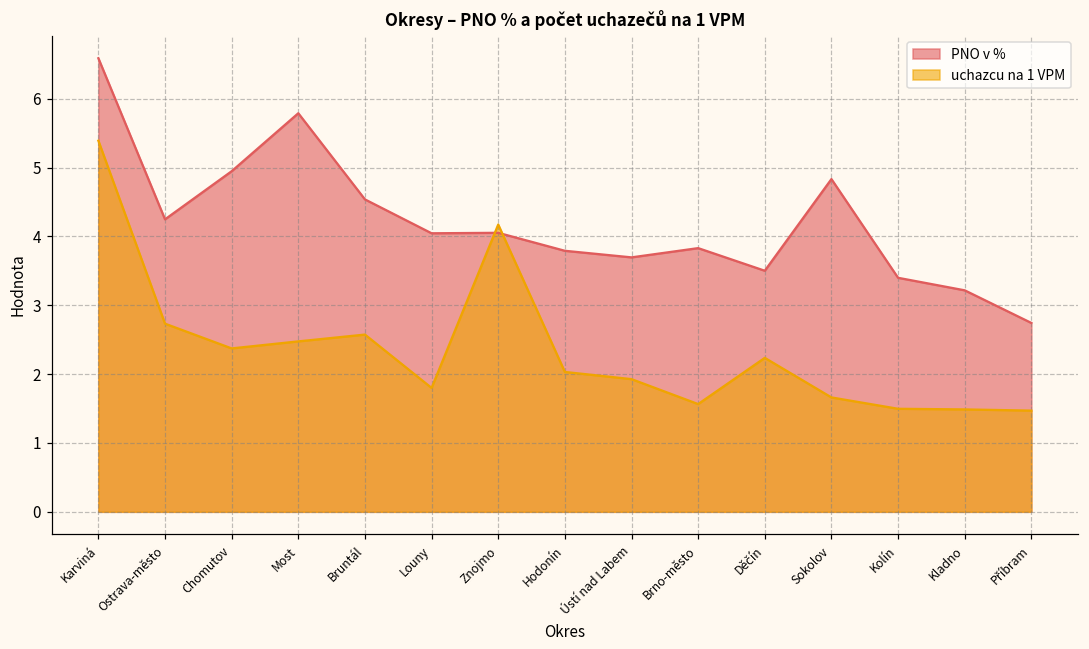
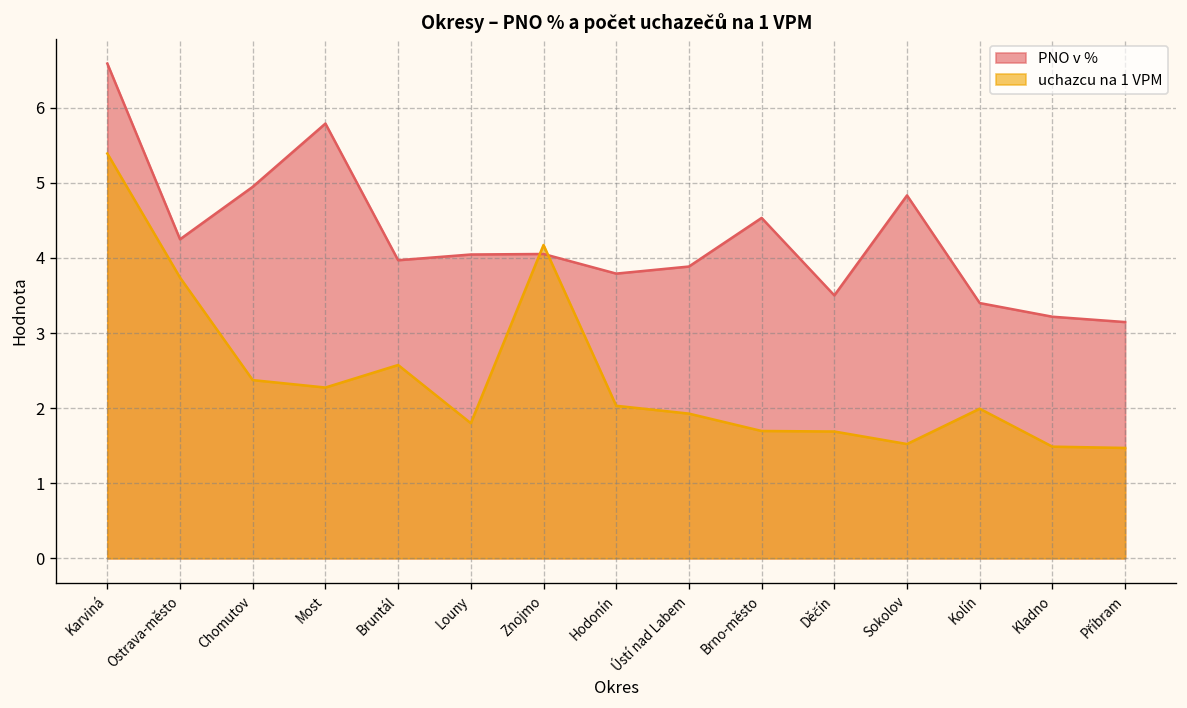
  {
    "PNO v %": {
      "Karviná": 6.6,
      "Ostrava-město": 4.2,
      "Chomutov": 4.9,
      "Most": 5.8,
-     "Bruntál": 4.5,
+     "Bruntál": 4.0,
      "Louny": 4.0,
      "Znojmo": 4.1,
      "Hodonín": 3.8,
-     "Ústí nad Labem": 3.7,
-     "Brno-město": 3.8,
+     "Ústí nad Labem": 3.9,
+     "Brno-město": 4.5,
      "Děčín": 3.5,
      "Sokolov": 4.8,
      "Kolín": 3.4,
      "Kladno": 3.2,
-     "Příbram": 2.7
+     "Příbram": 3.1
    },
    "uchazcu na 1 VPM": {
      "Karviná": 5.4,
-     "Ostrava-město": 2.7,
+     "Ostrava-město": 3.7,
      "Chomutov": 2.4,
-     "Most": 2.5,
+     "Most": 2.3,
      "Bruntál": 2.6,
      "Louny": 1.8,
      "Znojmo": 4.2,
      "Hodonín": 2.0,
      "Ústí nad Labem": 1.9,
-     "Brno-město": 1.6,
-     "Děčín": 2.2,
-     "Sokolov": 1.7,
-     "Kolín": 1.5,
+     "Brno-město": 1.7,
+     "Děčín": 1.7,
+     "Sokolov": 1.5,
+     "Kolín": 2.0,
      "Kladno": 1.5,
      "Příbram": 1.5
    }
  }
